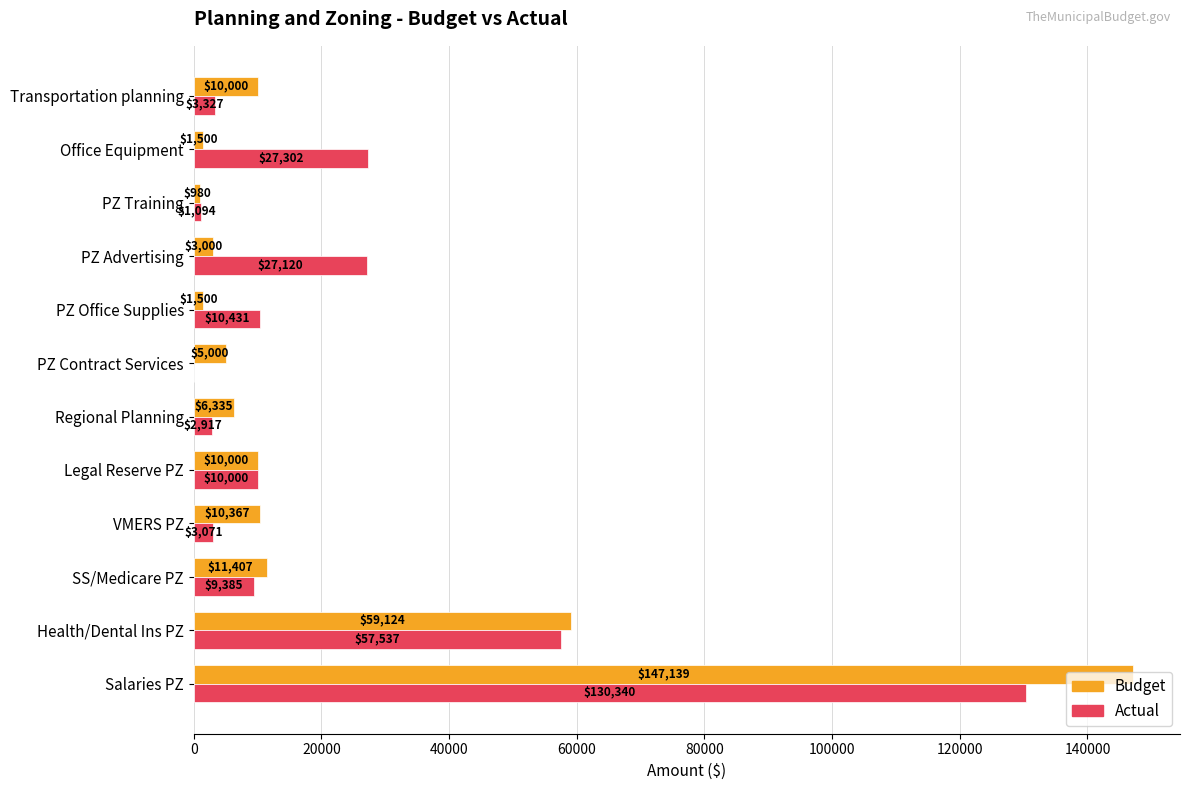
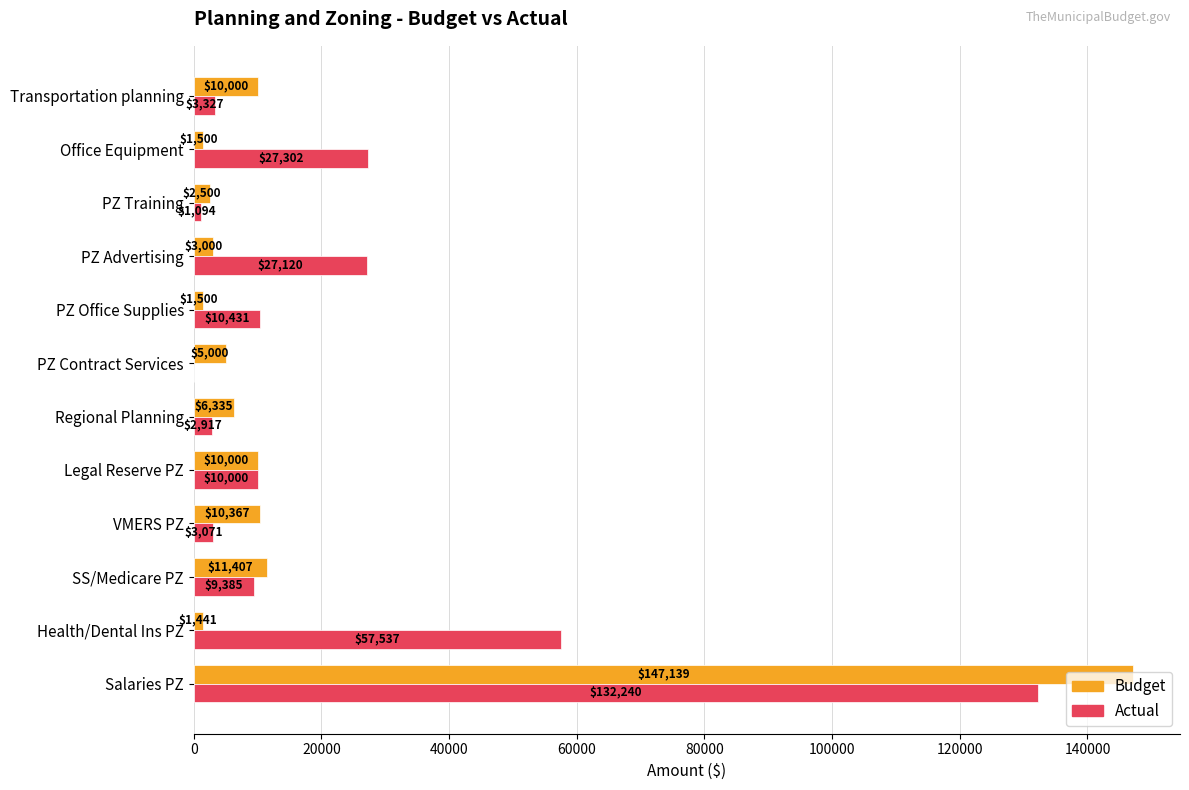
  {
    "Budget": {
      "Transportation planning": "$10,000",
      "Office Equipment": "$1,500",
-     "PZ Training": "$980",
+     "PZ Training": "$2,500",
      "PZ Advertising": "$3,000",
      "PZ Office Supplies": "$1,500",
      "PZ Contract Services": "$5,000",
      "Regional Planning": "$6,335",
      "Legal Reserve PZ": "$10,000",
      "VMERS PZ": "$10,367",
      "SS/Medicare PZ": "$11,407",
-     "Health/Dental Ins PZ": "$59,124"
+     "Health/Dental Ins PZ": "$1,441"
    },
    "Actual": {
      "Transportation planning": "$3,327",
      "Office Equipment": "$27,302",
      "PZ Training": "$1,094",
      "PZ Advertising": "$27,120",
      "PZ Office Supplies": "$10,431",
      "Regional Planning": "$2,917",
      "Legal Reserve PZ": "$10,000",
      "VMERS PZ": "$3,071",
      "SS/Medicare PZ": "$9,385",
      "Health/Dental Ins PZ": "$57,537",
-     "Salaries PZ": "$130,340"
+     "Salaries PZ": "$132,240"
    }
  }
